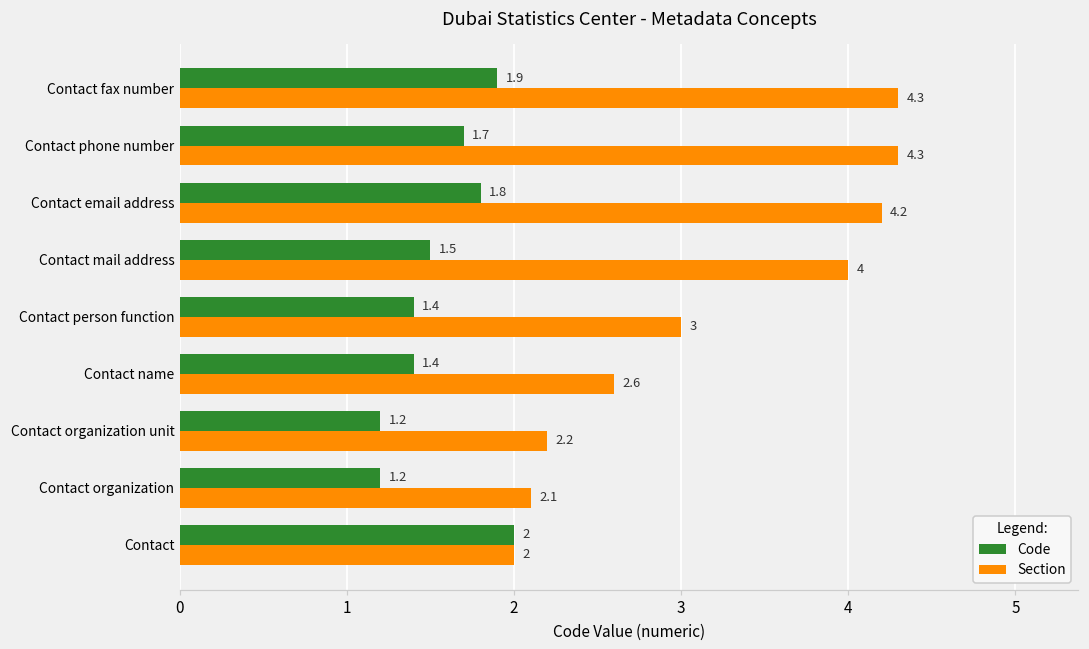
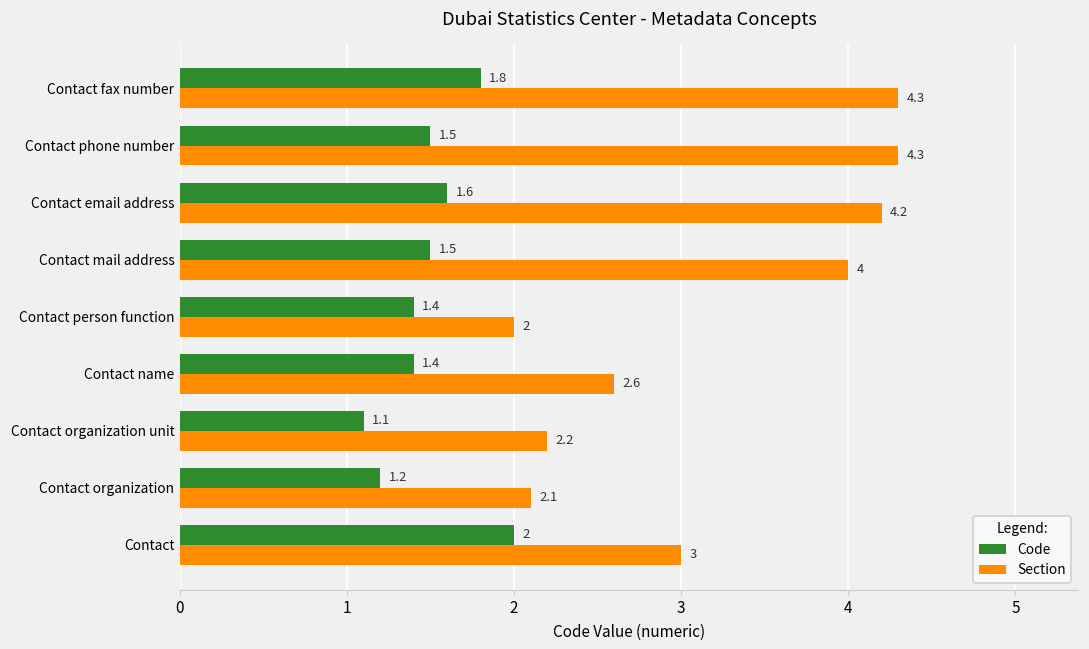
  {
    "Code": {
-     "Contact fax number": 1.9,
-     "Contact phone number": 1.7,
-     "Contact email address": 1.8,
+     "Contact fax number": 1.8,
+     "Contact phone number": 1.5,
+     "Contact email address": 1.6,
      "Contact mail address": 1.5,
      "Contact person function": 1.4,
      "Contact name": 1.4,
-     "Contact organization unit": 1.2,
+     "Contact organization unit": 1.1,
      "Contact organization": 1.2,
      "Contact": 2
    },
    "Section": {
      "Contact fax number": 4.3,
      "Contact phone number": 4.3,
      "Contact email address": 4.2,
      "Contact mail address": 4,
-     "Contact person function": 3,
+     "Contact person function": 2,
      "Contact name": 2.6,
      "Contact organization unit": 2.2,
      "Contact organization": 2.1,
-     "Contact": 2
+     "Contact": 3
    }
  }
